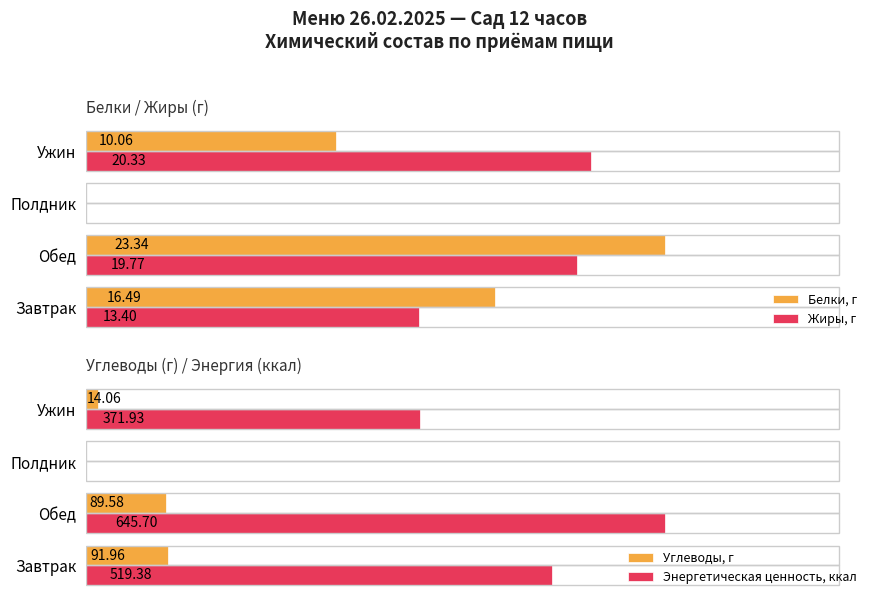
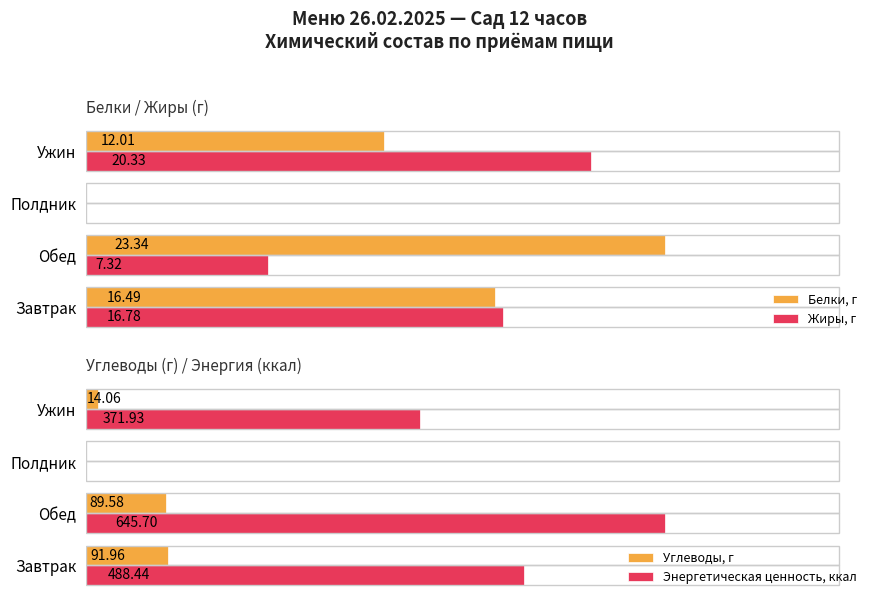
  {
    "Белки / Жиры (г)": {
      "Белки, г": {
-       "Ужин": 10.06,
+       "Ужин": 12.01,
        "Обед": 23.34,
        "Завтрак": 16.49
      },
      "Жиры, г": {
        "Ужин": 20.33,
-       "Обед": 19.77,
-       "Завтрак": 13.40
+       "Обед": 7.32,
+       "Завтрак": 16.78
      }
    },
    "Углеводы (г) / Энергия (ккал)": {
      "Углеводы, г": {
        "Ужин": 14.06,
        "Обед": 89.58,
        "Завтрак": 91.96
      },
      "Энергетическая ценность, ккал": {
        "Ужин": 371.93,
        "Обед": 645.70,
-       "Завтрак": 519.38
+       "Завтрак": 488.44
      }
    }
  }
